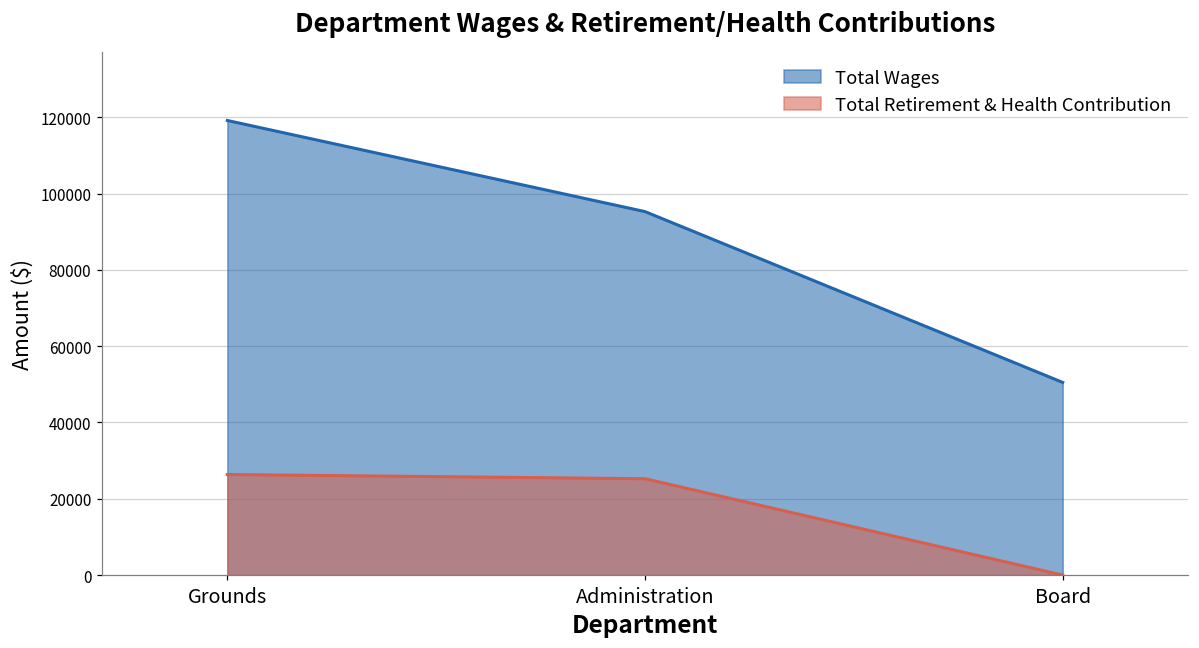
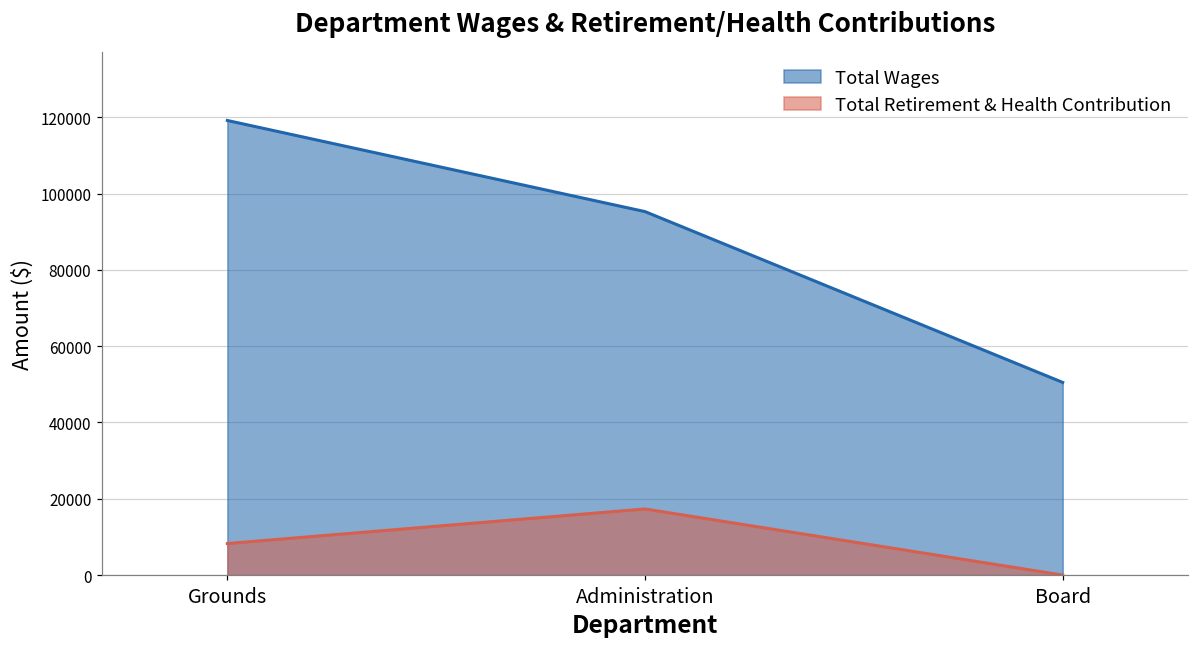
  {
    "Total Wages": {
      "Grounds": 119000,
      "Administration": 95000,
      "Board": 50000
    },
    "Total Retirement & Health Contribution": {
-     "Grounds": 26000,
-     "Administration": 25000,
+     "Grounds": 8000,
+     "Administration": 17000,
      "Board": 0
    }
  }
